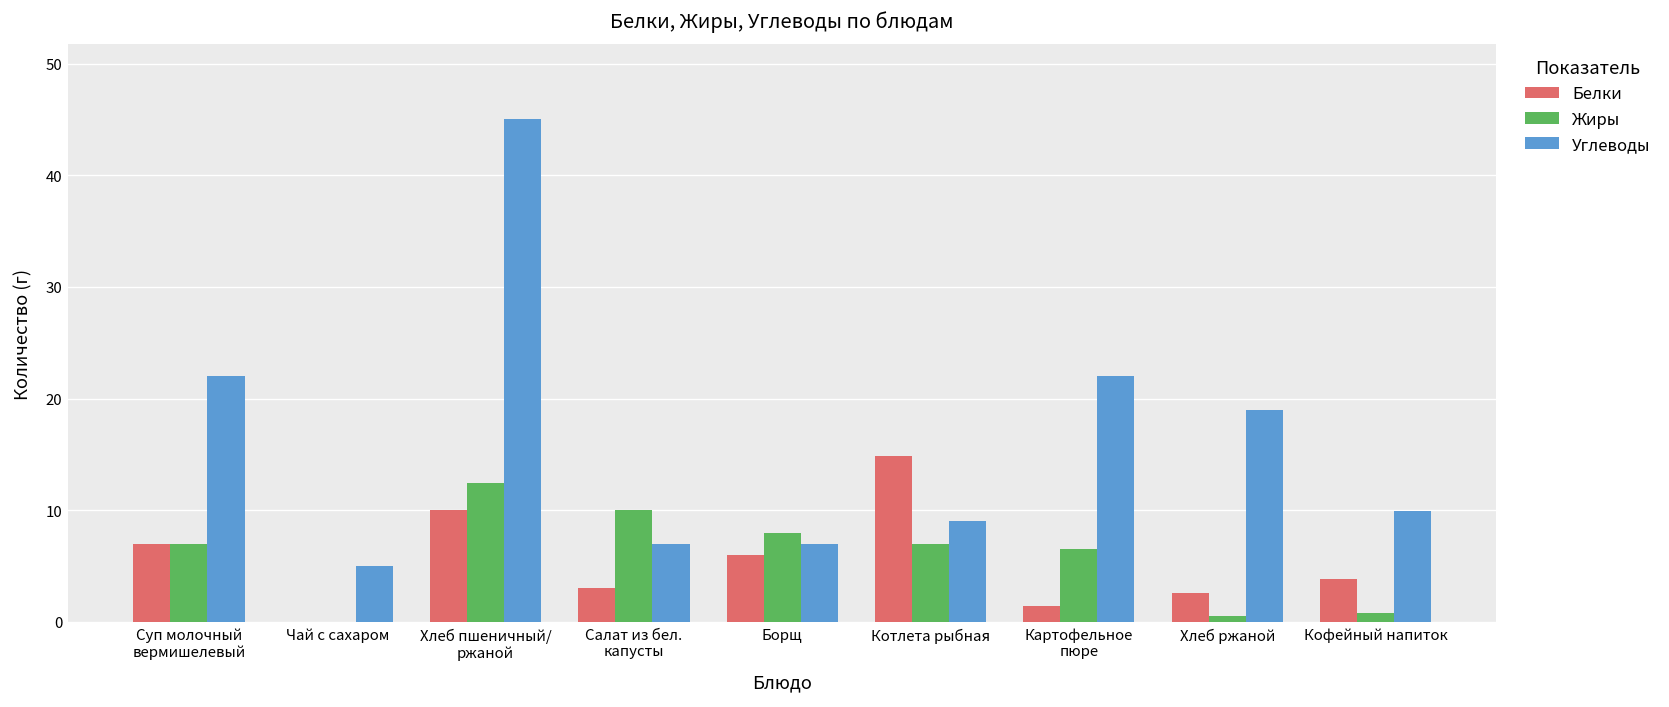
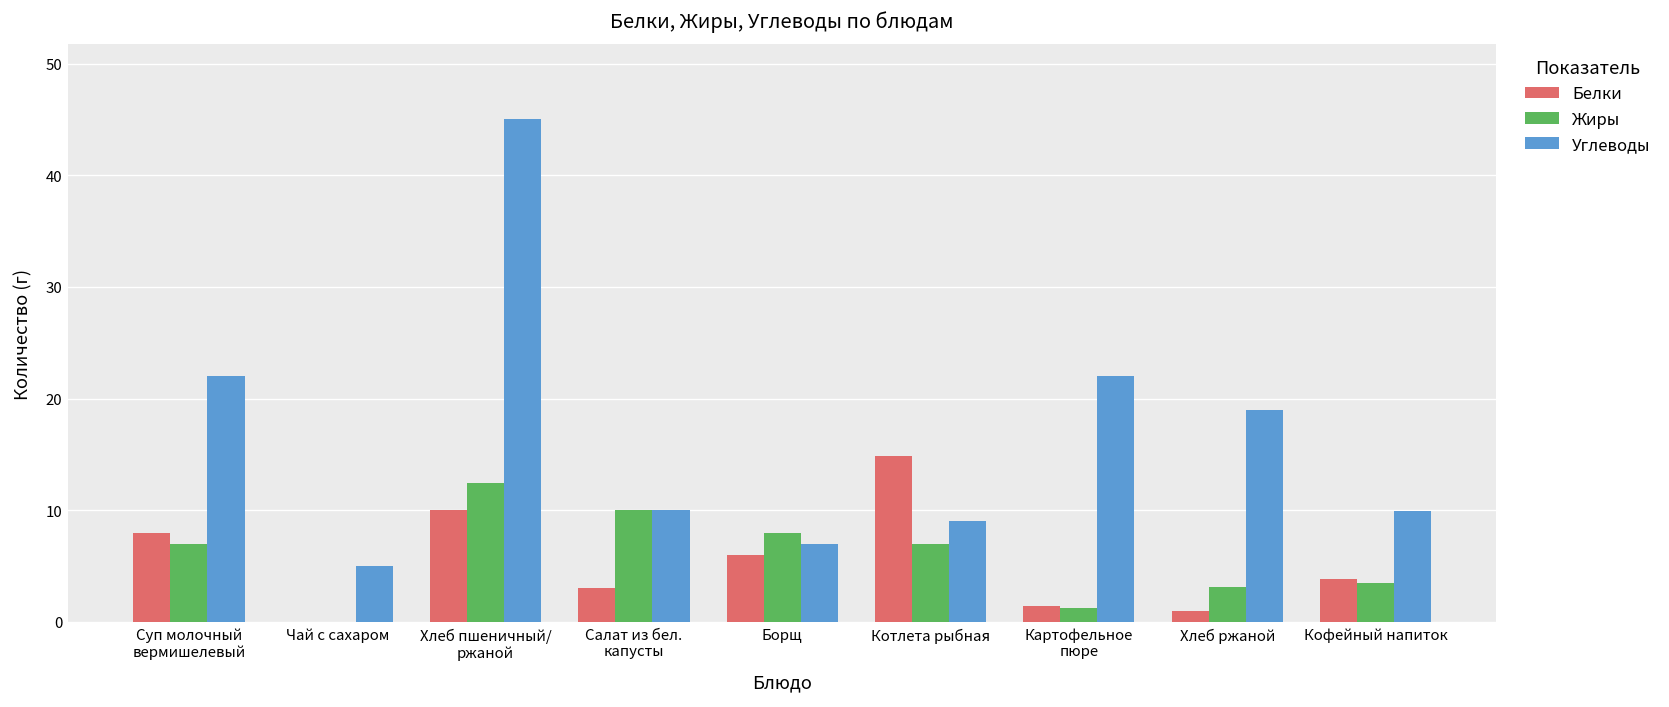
  {
    "Белки": {
-     "Суп молочный вермишелевый": 7,
+     "Суп молочный вермишелевый": 8,
      "Чай с сахаром": 0,
      "Хлеб пшеничный/ ржаной": 10,
      "Салат из бел. капусты": 3,
      "Борщ": 6,
      "Котлета рыбная": 15,
      "Картофельное пюре": 1,
-     "Хлеб ржаной": 3,
+     "Хлеб ржаной": 1,
      "Кофейный напиток": 4
    },
    "Жиры": {
      "Суп молочный вермишелевый": 7,
      "Чай с сахаром": 0,
      "Хлеб пшеничный/ ржаной": 12,
      "Салат из бел. капусты": 10,
      "Борщ": 8,
      "Котлета рыбная": 7,
-     "Картофельное пюре": 7,
-     "Хлеб ржаной": 1,
-     "Кофейный напиток": 1
+     "Картофельное пюре": 1,
+     "Хлеб ржаной": 3,
+     "Кофейный напиток": 4
    },
    "Углеводы": {
      "Суп молочный вермишелевый": 22,
      "Чай с сахаром": 5,
      "Хлеб пшеничный/ ржаной": 45,
-     "Салат из бел. капусты": 7,
+     "Салат из бел. капусты": 10,
      "Борщ": 7,
      "Котлета рыбная": 9,
      "Картофельное пюре": 22,
      "Хлеб ржаной": 19,
      "Кофейный напиток": 10
    }
  }
